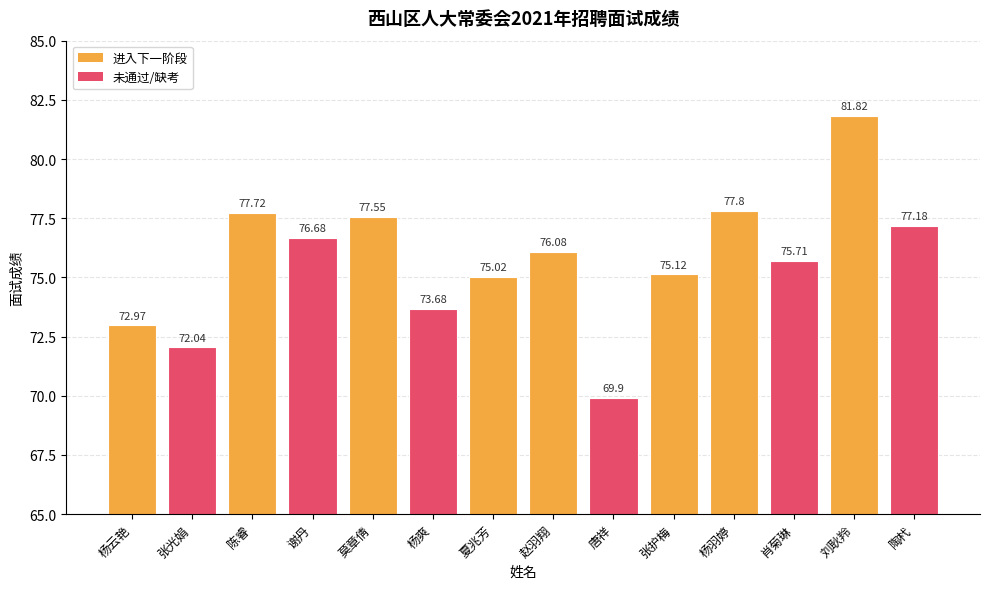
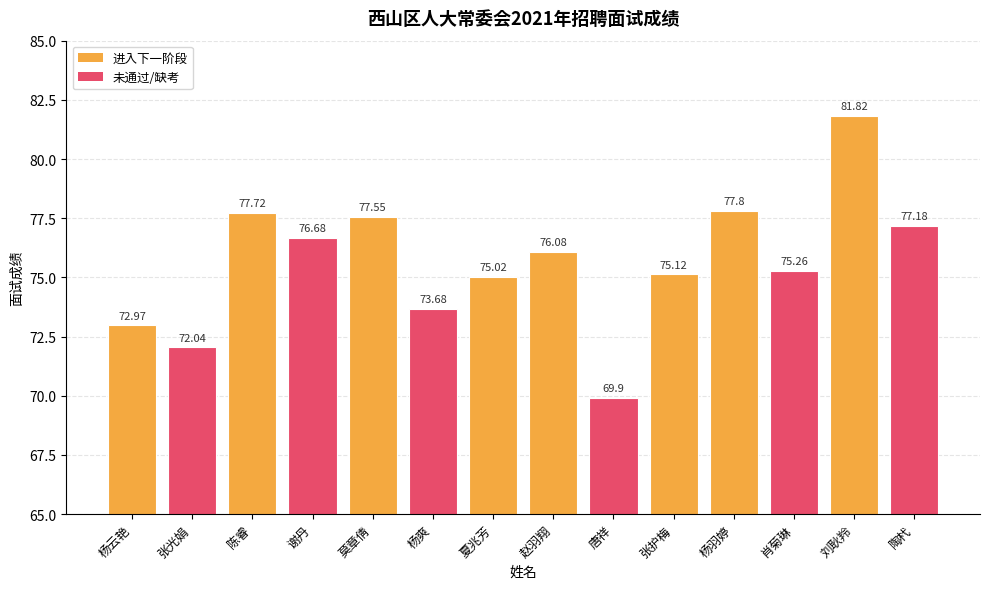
  {
    "杨云艳": 72.97,
    "张光娟": 72.04,
    "陈睿": 77.72,
    "谢丹": 76.68,
    "莫章倩": 77.55,
    "杨爽": 73.68,
    "夏兆芳": 75.02,
    "赵羽翔": 76.08,
    "唐祥": 69.9,
    "张护梅": 75.12,
    "杨羽婷": 77.8,
-   "肖菊琳": 75.71,
+   "肖菊琳": 75.26,
    "刘耿羚": 81.82,
    "陶杙": 77.18
  }
